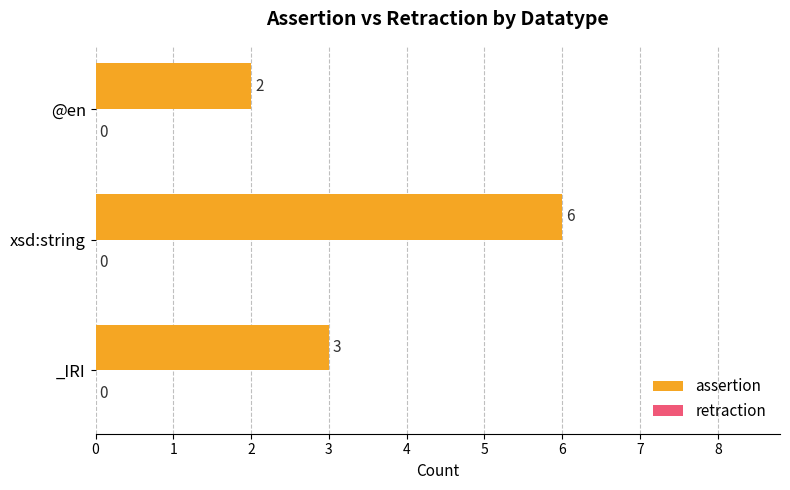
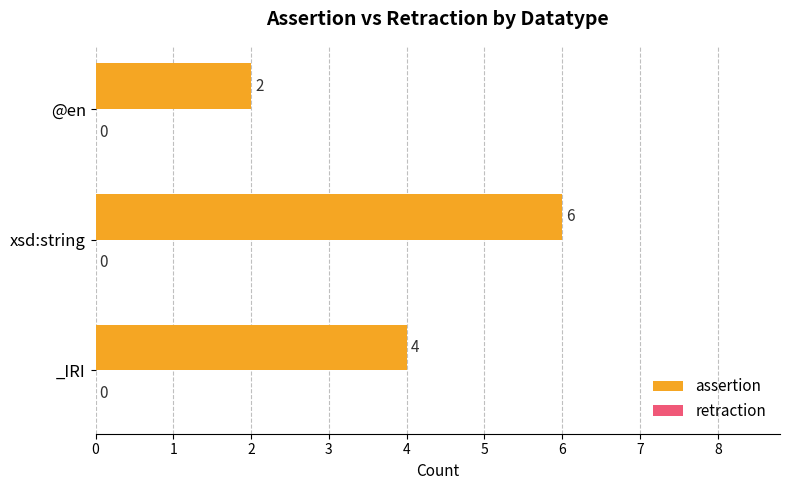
  {
    "assertion": {
      "@en": 2,
      "xsd:string": 6,
-     "_IRI": 3
+     "_IRI": 4
    },
    "retraction": {
      "@en": 0,
      "xsd:string": 0,
      "_IRI": 0
    }
  }
